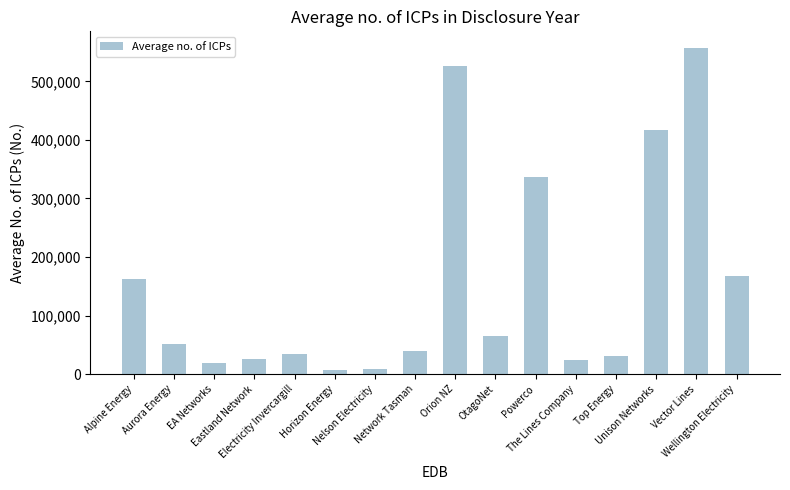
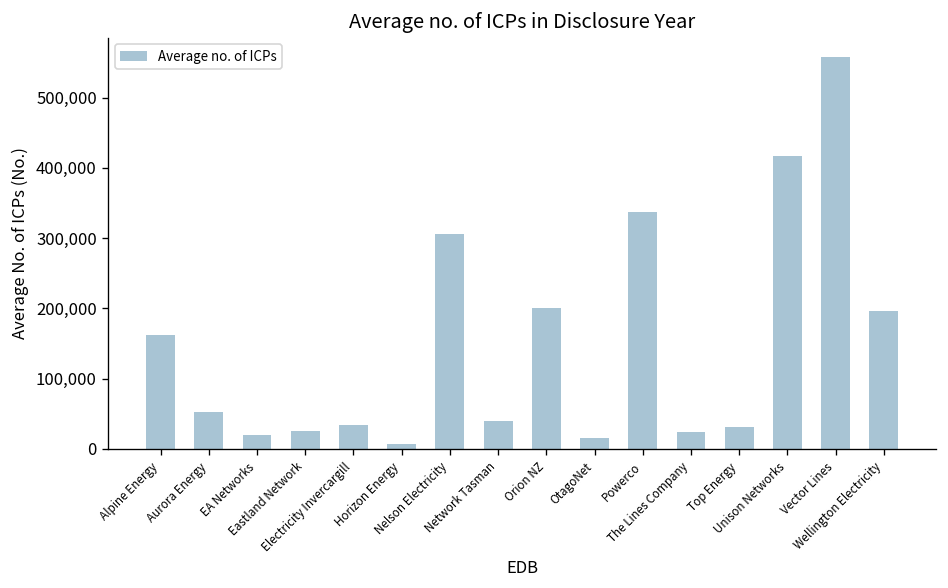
  {
    "Alpine Energy": "160,000",
    "Aurora Energy": "50,000",
    "EA Networks": "20,000",
    "Eastland Network": "30,000",
    "Electricity Invercargill": "30,000",
    "Horizon Energy": "10,000",
-   "Nelson Electricity": "10,000",
+   "Nelson Electricity": "310,000",
    "Network Tasman": "40,000",
-   "Orion NZ": "530,000",
-   "OtagoNet": "70,000",
+   "Orion NZ": "200,000",
+   "OtagoNet": "20,000",
    "Powerco": "340,000",
    "The Lines Company": "20,000",
    "Top Energy": "30,000",
    "Unison Networks": "420,000",
    "Vector Lines": "560,000",
-   "Wellington Electricity": "170,000"
+   "Wellington Electricity": "200,000"
  }
